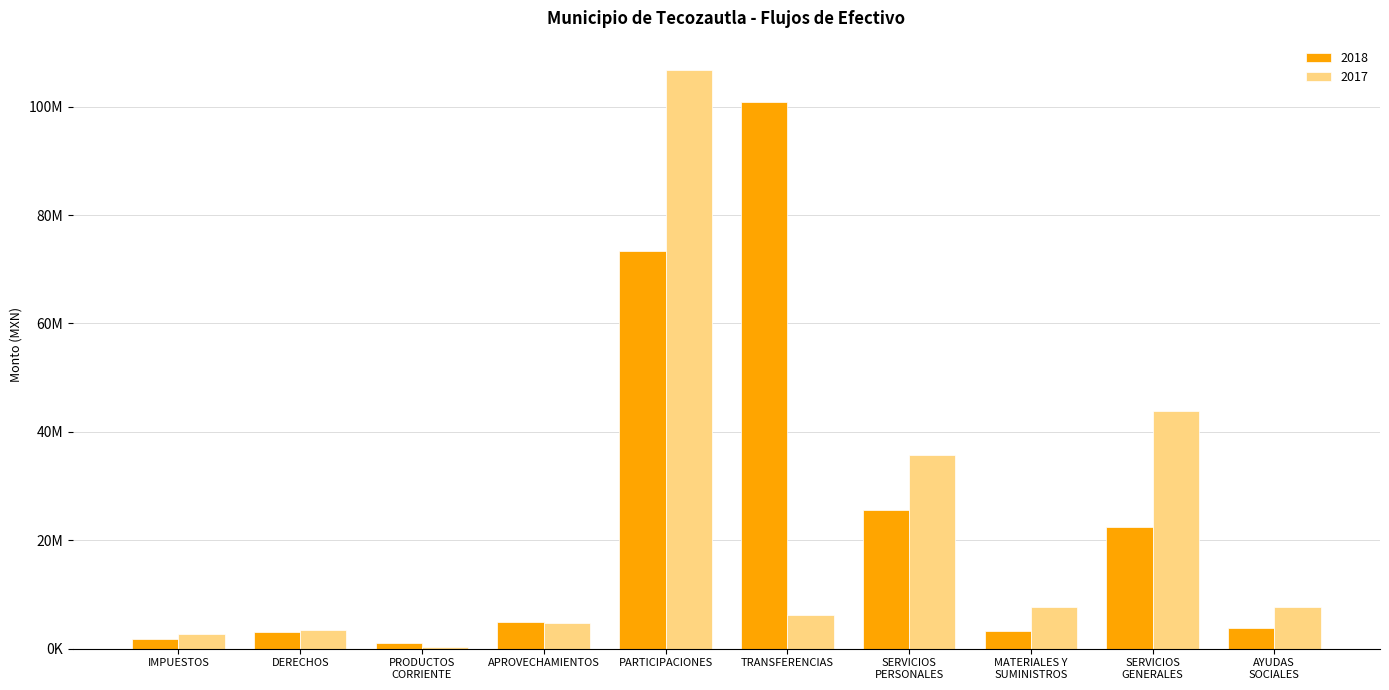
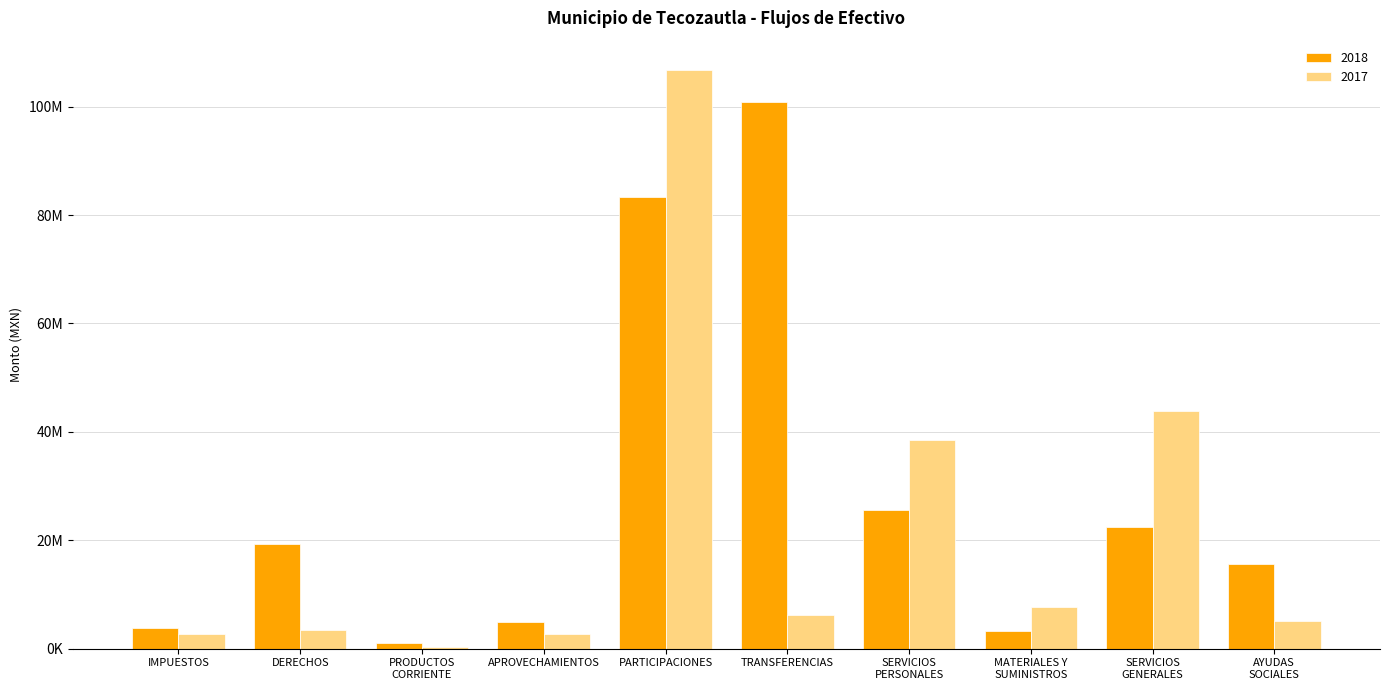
  {
    "2018": {
-     "IMPUESTOS": 2000000,
-     "DERECHOS": 3000000,
+     "IMPUESTOS": 4000000,
+     "DERECHOS": 19000000,
      "PRODUCTOS CORRIENTE": 1000000,
      "APROVECHAMIENTOS": 5000000,
-     "PARTICIPACIONES": 73000000,
+     "PARTICIPACIONES": 83000000,
      "TRANSFERENCIAS": 101000000,
      "SERVICIOS PERSONALES": 26000000,
      "MATERIALES Y SUMINISTROS": 3000000,
      "SERVICIOS GENERALES": 23000000,
-     "AYUDAS SOCIALES": 4000000
+     "AYUDAS SOCIALES": 16000000
    },
    "2017": {
      "IMPUESTOS": 3000000,
      "DERECHOS": 4000000,
-     "APROVECHAMIENTOS": 5000000,
+     "APROVECHAMIENTOS": 3000000,
      "PARTICIPACIONES": 107000000,
      "TRANSFERENCIAS": 6000000,
-     "SERVICIOS PERSONALES": 36000000,
+     "SERVICIOS PERSONALES": 38000000,
      "MATERIALES Y SUMINISTROS": 8000000,
      "SERVICIOS GENERALES": 44000000,
-     "AYUDAS SOCIALES": 8000000
+     "AYUDAS SOCIALES": 5000000
    }
  }
